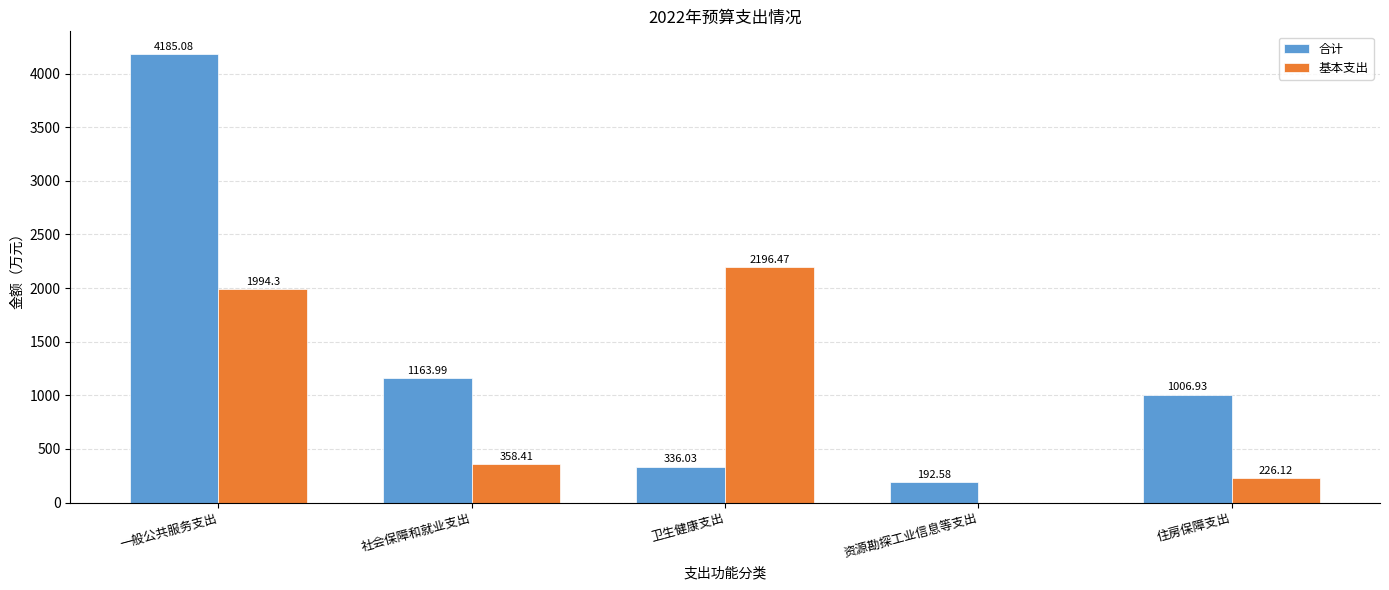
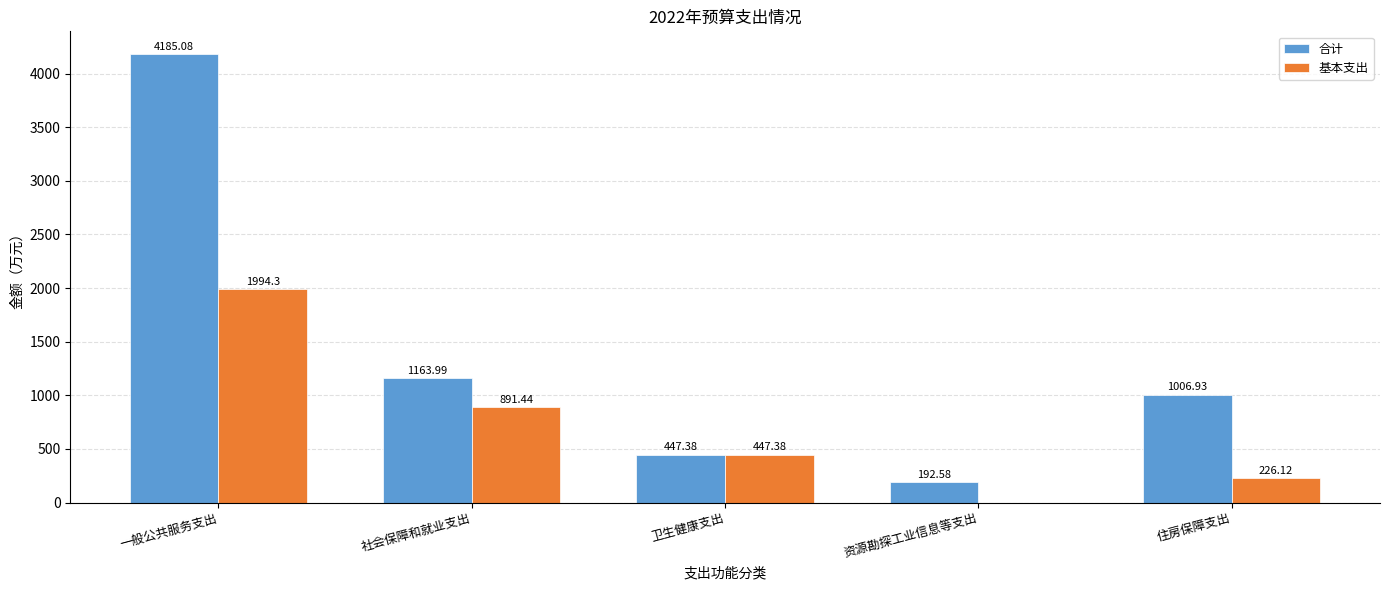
  {
    "合计": {
      "一般公共服务支出": 4185.08,
      "社会保障和就业支出": 1163.99,
-     "卫生健康支出": 336.03,
+     "卫生健康支出": 447.38,
      "资源勘探工业信息等支出": 192.58,
      "住房保障支出": 1006.93
    },
    "基本支出": {
      "一般公共服务支出": 1994.3,
-     "社会保障和就业支出": 358.41,
-     "卫生健康支出": 2196.47,
+     "社会保障和就业支出": 891.44,
+     "卫生健康支出": 447.38,
      "住房保障支出": 226.12
    }
  }
